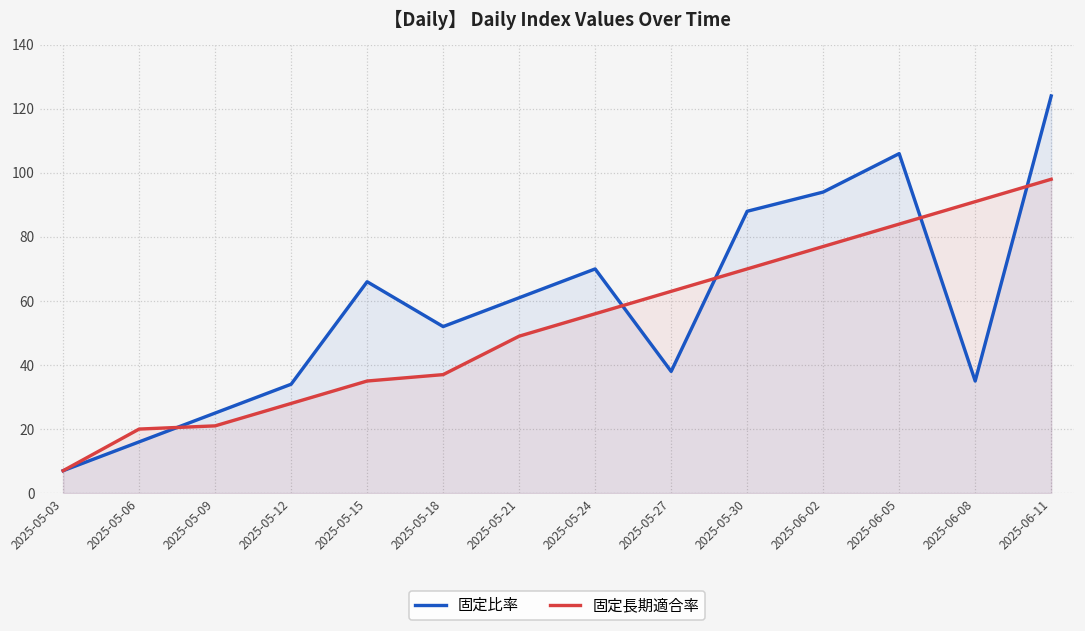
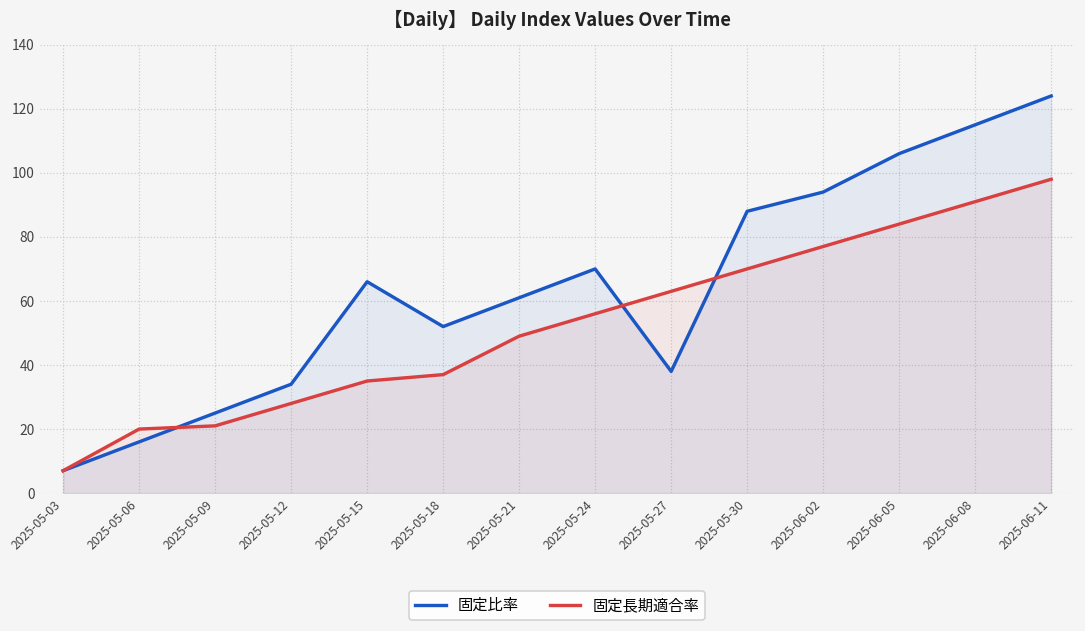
  {
    "固定比率": {
      "2025-05-06": 16,
      "2025-05-09": 25,
      "2025-05-12": 34,
      "2025-05-15": 66,
      "2025-05-18": 52,
      "2025-05-21": 61,
      "2025-05-24": 70,
      "2025-05-27": 38,
      "2025-05-30": 88,
      "2025-06-02": 94,
      "2025-06-05": 106,
-     "2025-06-08": 35,
+     "2025-06-08": 115,
      "2025-06-11": 124
    },
    "固定長期適合率": {
      "2025-05-06": 20,
      "2025-05-09": 21,
      "2025-05-12": 28,
      "2025-05-15": 35,
      "2025-05-18": 37,
      "2025-05-21": 49,
      "2025-05-24": 56,
      "2025-05-27": 63,
      "2025-05-30": 70,
      "2025-06-02": 77,
      "2025-06-05": 84,
      "2025-06-08": 91,
      "2025-06-11": 98
    }
  }
